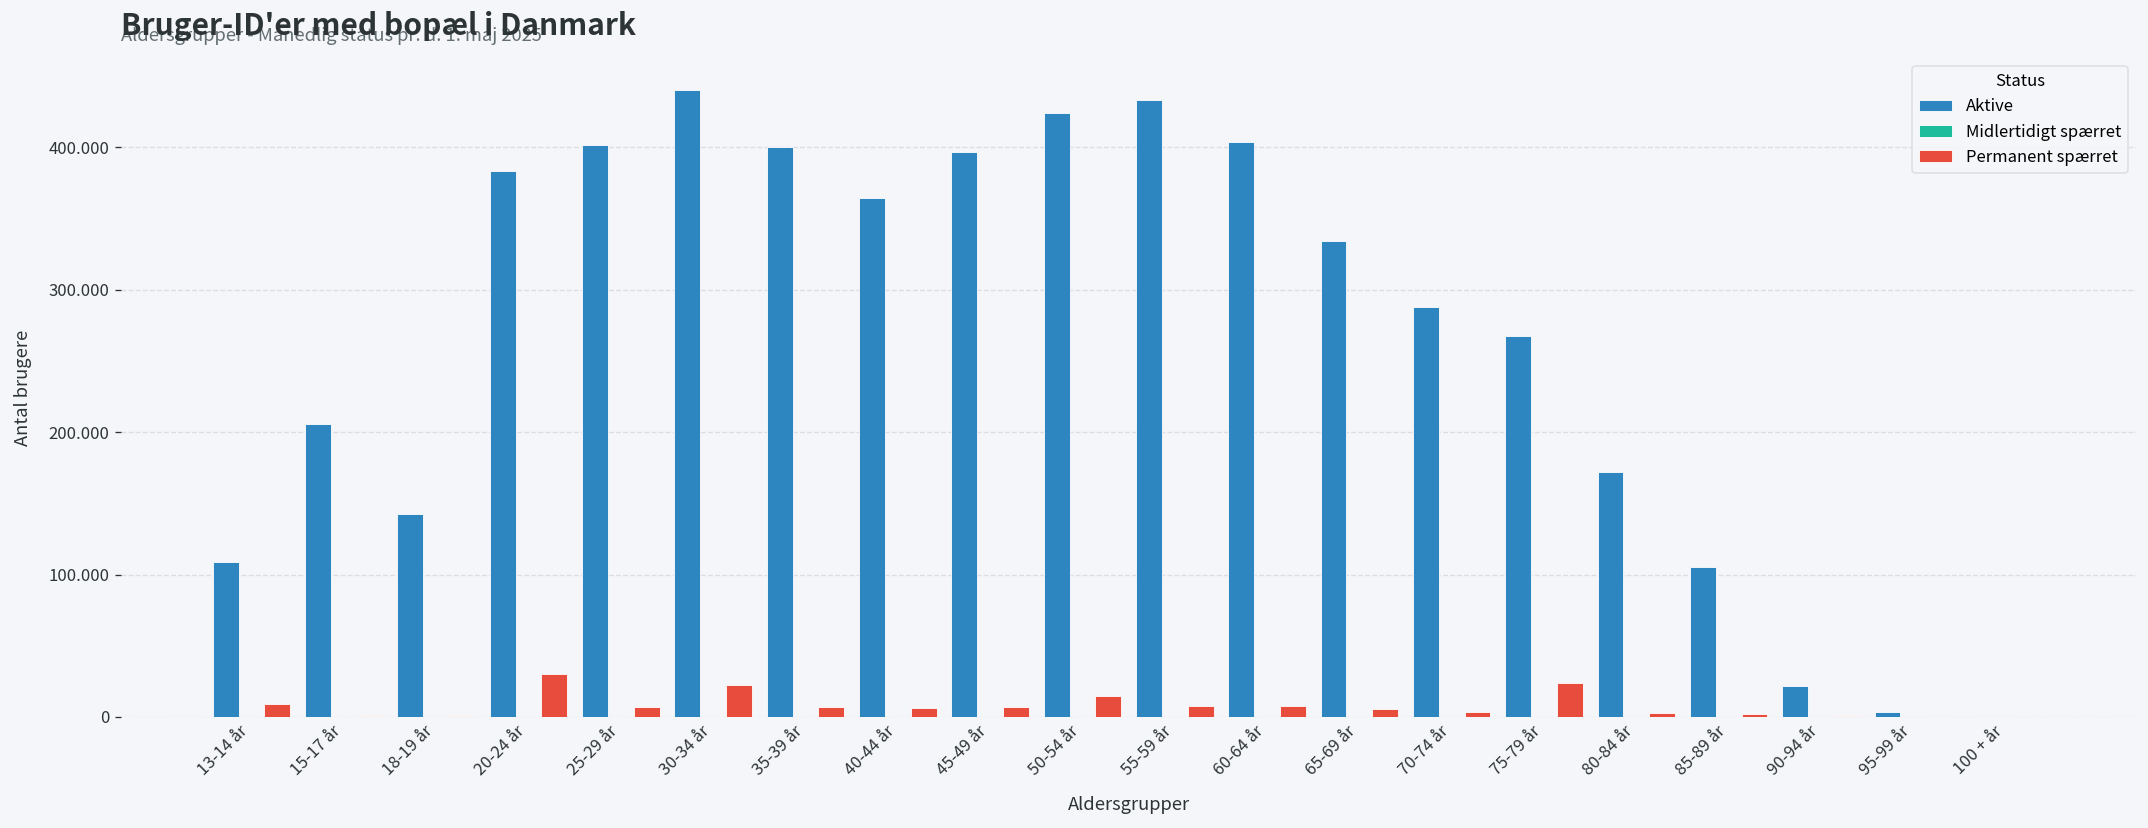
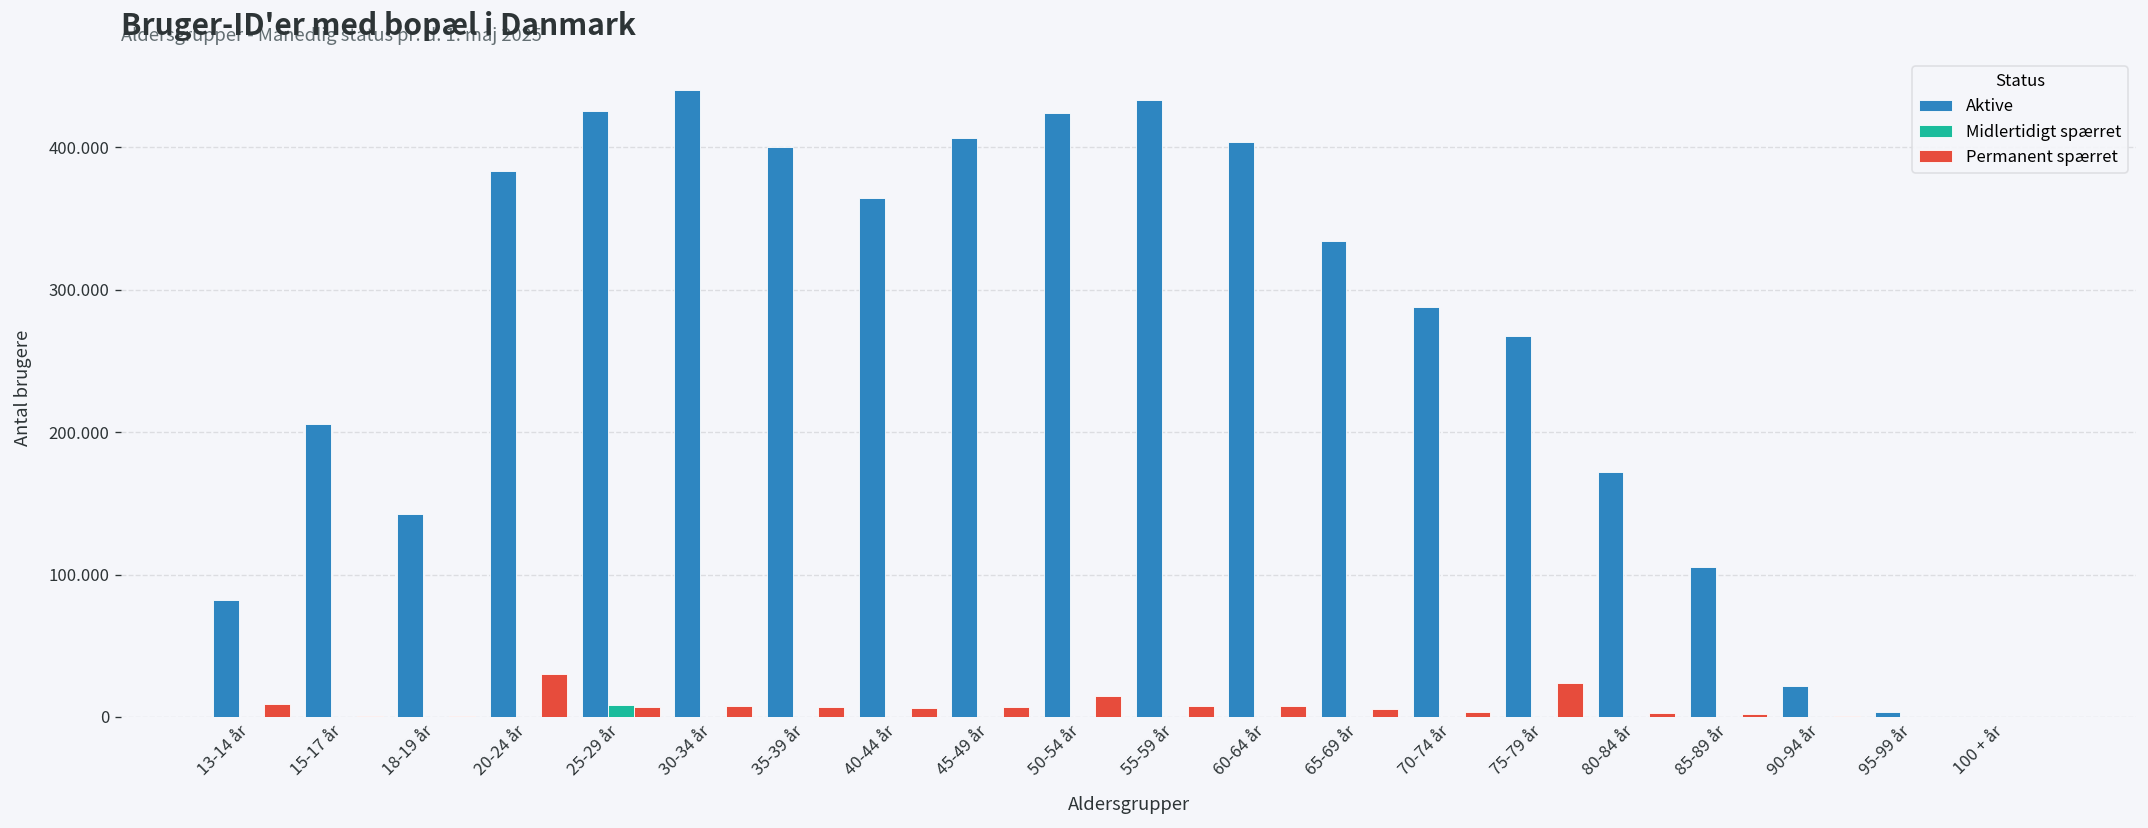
  {
    "Aktive": {
-     "13-14 år": 109,
+     "13-14 år": 82,
      "15-17 år": 206,
      "18-19 år": 142,
      "20-24 år": 383,
-     "25-29 år": 402,
+     "25-29 år": 425,
      "30-34 år": 440,
      "35-39 år": 400,
      "40-44 år": 364,
-     "45-49 år": 396,
+     "45-49 år": 406,
      "50-54 år": 424,
      "55-59 år": 433,
      "60-64 år": 404,
      "65-69 år": 334,
      "70-74 år": 288,
      "75-79 år": 267,
      "80-84 år": 172,
      "85-89 år": 105,
      "90-94 år": 22,
      "95-99 år": 4
    },
    "Midlertidigt spærret": {
-     "25-29 år": 0
+     "25-29 år": 9
    },
    "Permanent spærret": {
      "13-14 år": 9,
      "20-24 år": 30,
      "25-29 år": 7,
-     "30-34 år": 23,
+     "30-34 år": 8,
      "35-39 år": 7,
      "40-44 år": 7,
      "45-49 år": 7,
      "50-54 år": 15,
      "55-59 år": 8,
      "60-64 år": 7,
      "65-69 år": 5,
      "70-74 år": 4,
      "75-79 år": 24,
      "80-84 år": 3
    }
  }
